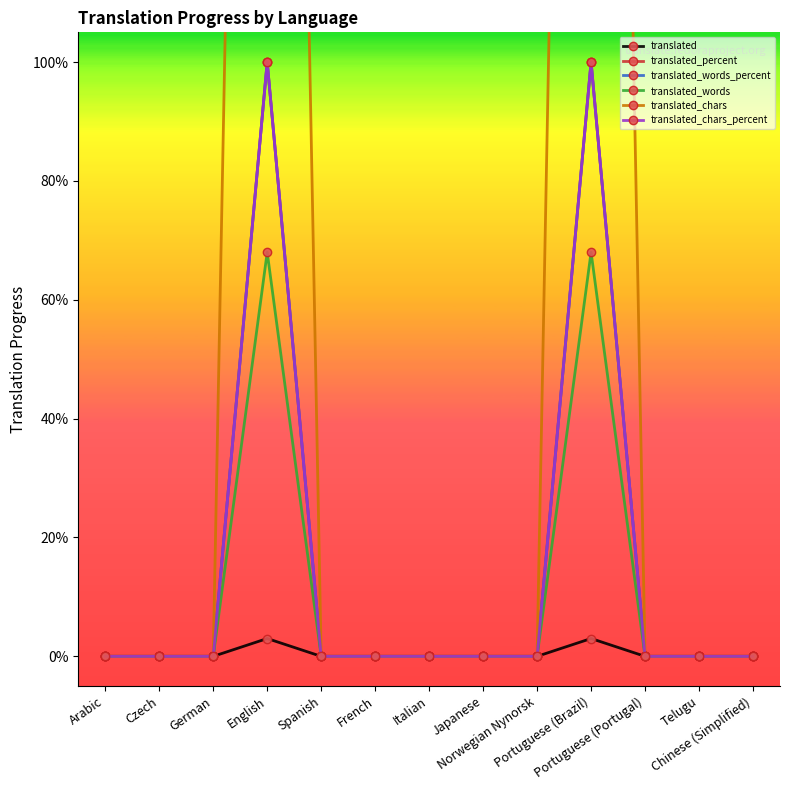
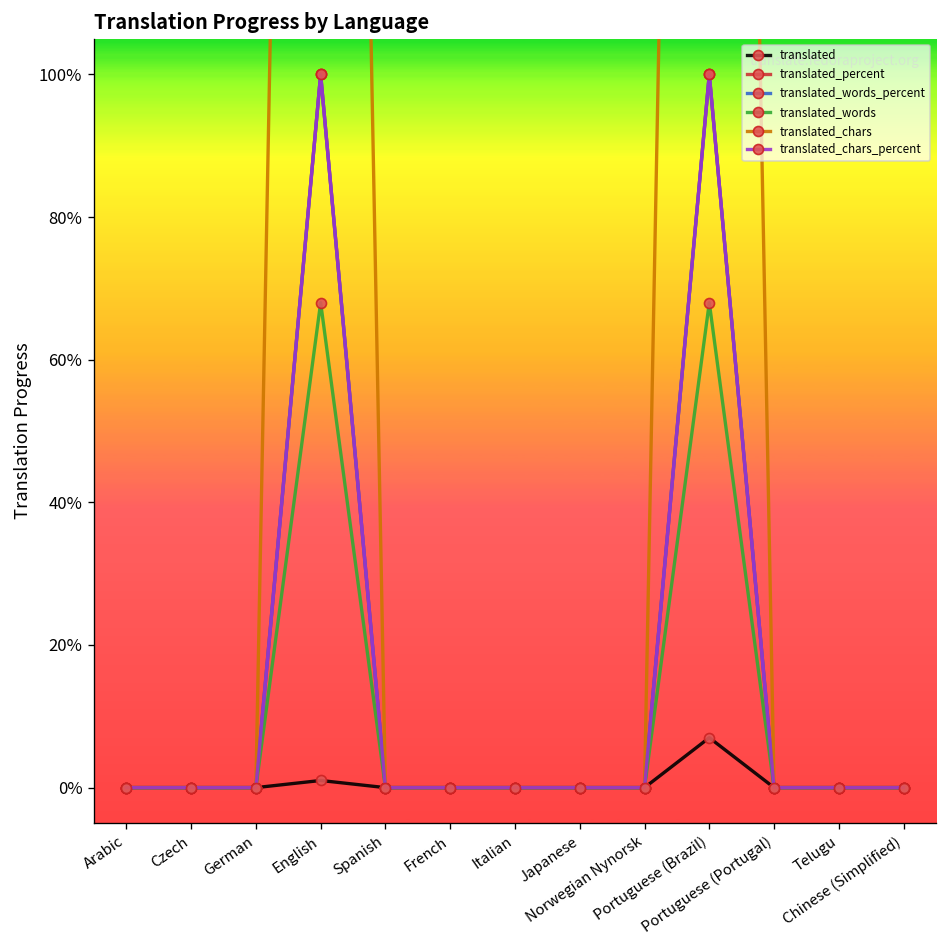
  {
    "translated": {
-     "English": "3%",
-     "Portuguese (Brazil)": "3%"
+     "English": "1%",
+     "Portuguese (Brazil)": "7%"
    },
    "translated_chars_percent": {
      "English": "100%",
      "Portuguese (Brazil)": "100%"
    },
    "translated_words": {
      "English": "68%",
      "Portuguese (Brazil)": "68%"
    }
  }
